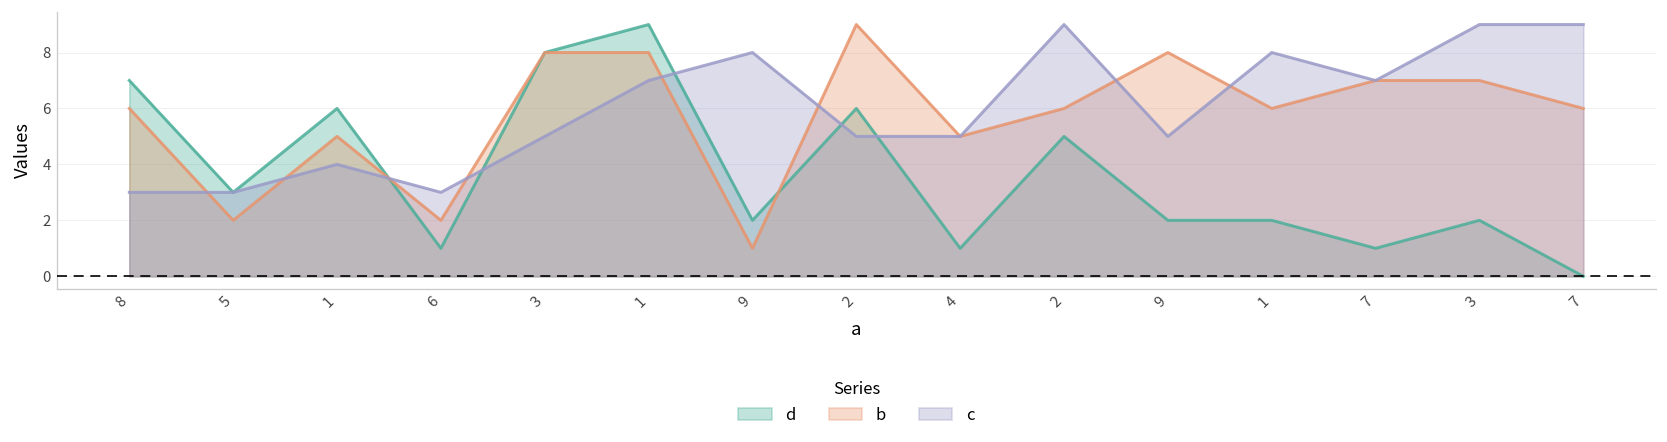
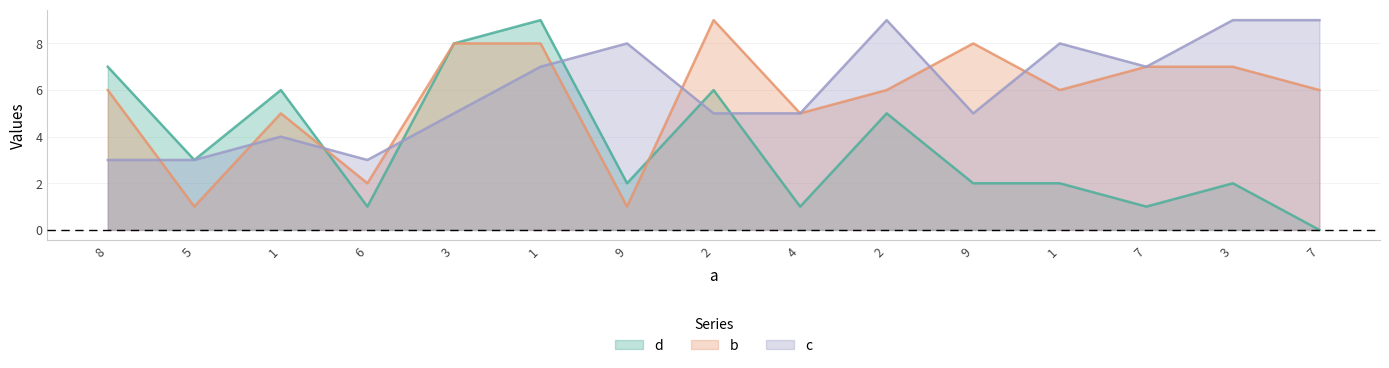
  {
    "b": {
      "8": 6,
-     "5": 2,
+     "5": 1,
      "6": 2
    }
  }
